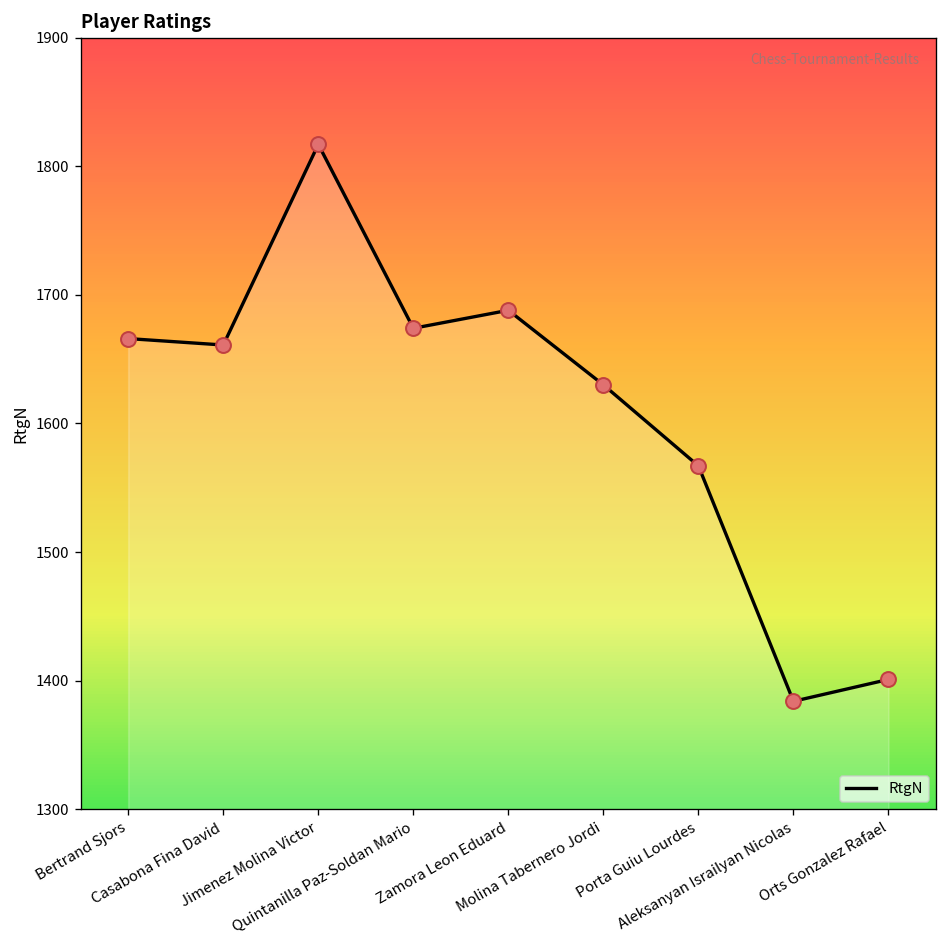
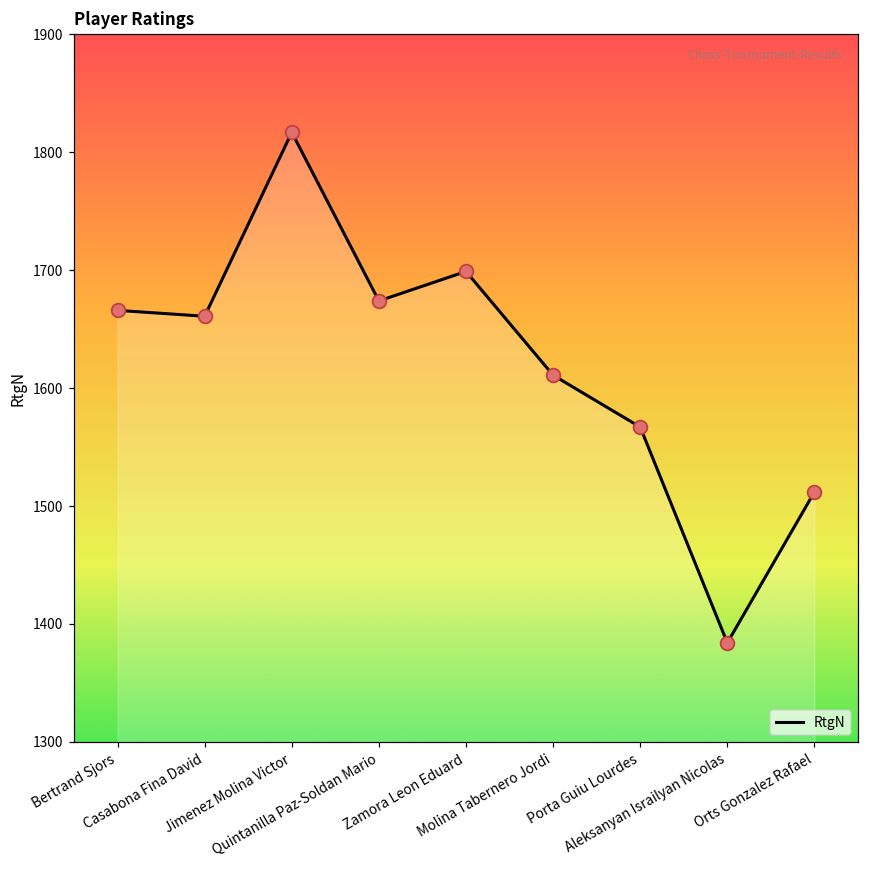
  {
    "Bertrand Sjors": 1666,
    "Casabona Fina David": 1661,
    "Jimenez Molina Victor": 1817,
    "Quintanilla Paz-Soldan Mario": 1674,
-   "Zamora Leon Eduard": 1688,
-   "Molina Tabernero Jordi": 1630,
+   "Zamora Leon Eduard": 1699,
+   "Molina Tabernero Jordi": 1611,
    "Porta Guiu Lourdes": 1567,
    "Aleksanyan Israilyan Nicolas": 1384,
-   "Orts Gonzalez Rafael": 1401
+   "Orts Gonzalez Rafael": 1512
  }
